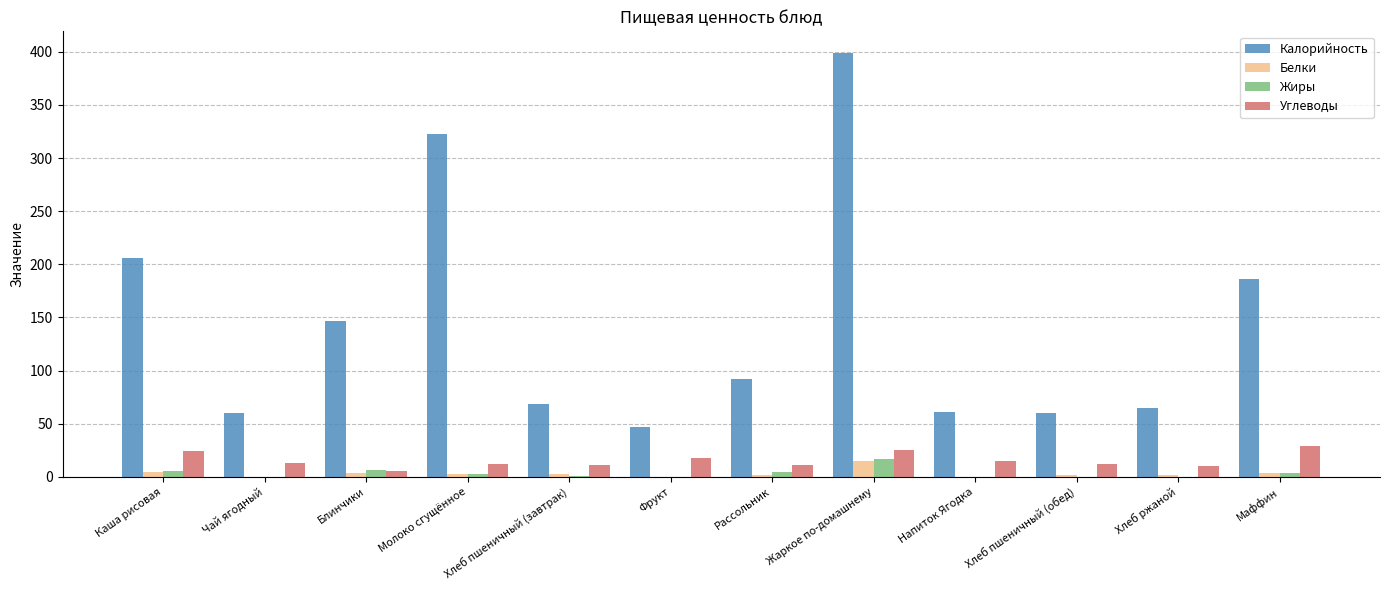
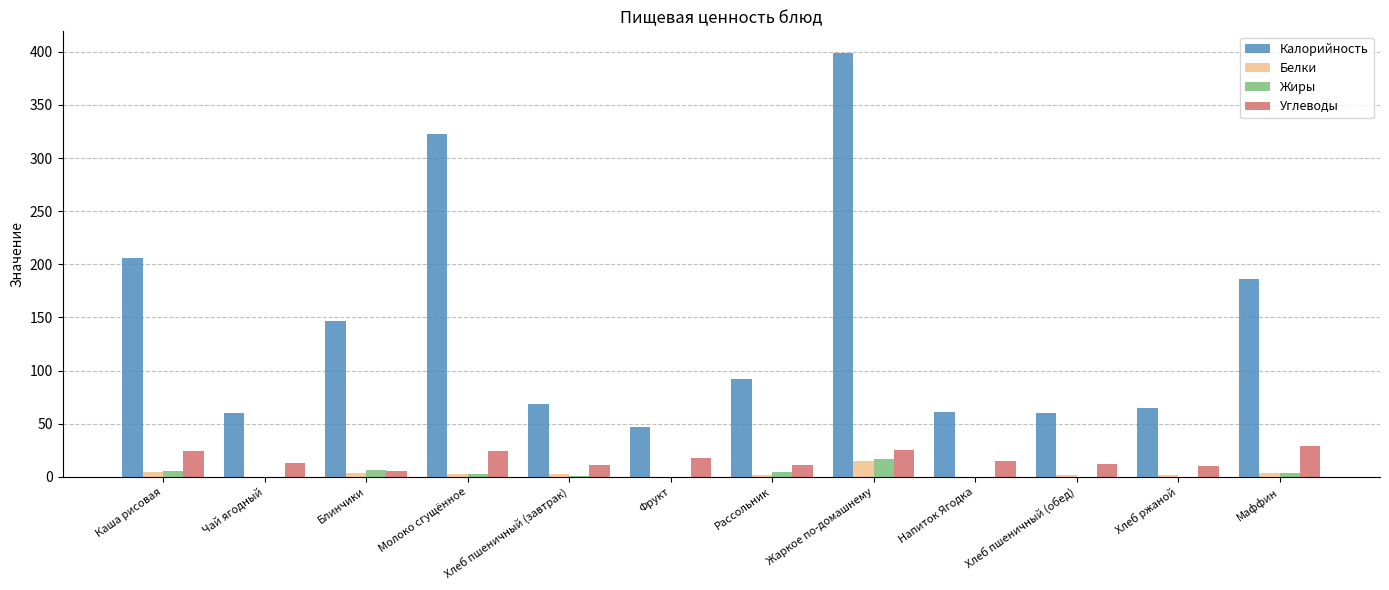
  {
    "Калорийность": {
      "Каша рисовая": 206,
      "Чай ягодный": 60,
      "Блинчики": 146,
      "Молоко сгущённое": 323,
      "Хлеб пшеничный (завтрак)": 69,
      "Фрукт": 47,
      "Рассольник": 92,
      "Жаркое по-домашнему": 399,
      "Напиток Ягодка": 61,
      "Хлеб пшеничный (обед)": 61,
      "Хлеб ржаной": 65,
      "Маффин": 186
    },
    "Белки": {
      "Каша рисовая": 5,
      "Блинчики": 3,
      "Молоко сгущённое": 2,
      "Хлеб пшеничный (завтрак)": 3,
      "Жаркое по-домашнему": 15,
      "Маффин": 4
    },
    "Жиры": {
      "Каша рисовая": 6,
      "Чай ягодный": 0,
      "Блинчики": 7,
      "Молоко сгущённое": 3,
      "Фрукт": 0,
      "Рассольник": 5,
      "Жаркое по-домашнему": 17,
      "Напиток Ягодка": 0,
      "Хлеб пшеничный (обед)": 0,
      "Хлеб ржаной": 0,
      "Маффин": 4
    },
    "Углеводы": {
      "Каша рисовая": 25,
      "Чай ягодный": 13,
      "Блинчики": 5,
-     "Молоко сгущённое": 12,
+     "Молоко сгущённое": 25,
      "Хлеб пшеничный (завтрак)": 11,
      "Фрукт": 18,
      "Рассольник": 11,
      "Жаркое по-домашнему": 25,
      "Напиток Ягодка": 15,
      "Хлеб пшеничный (обед)": 12,
      "Хлеб ржаной": 11,
      "Маффин": 29
    }
  }
